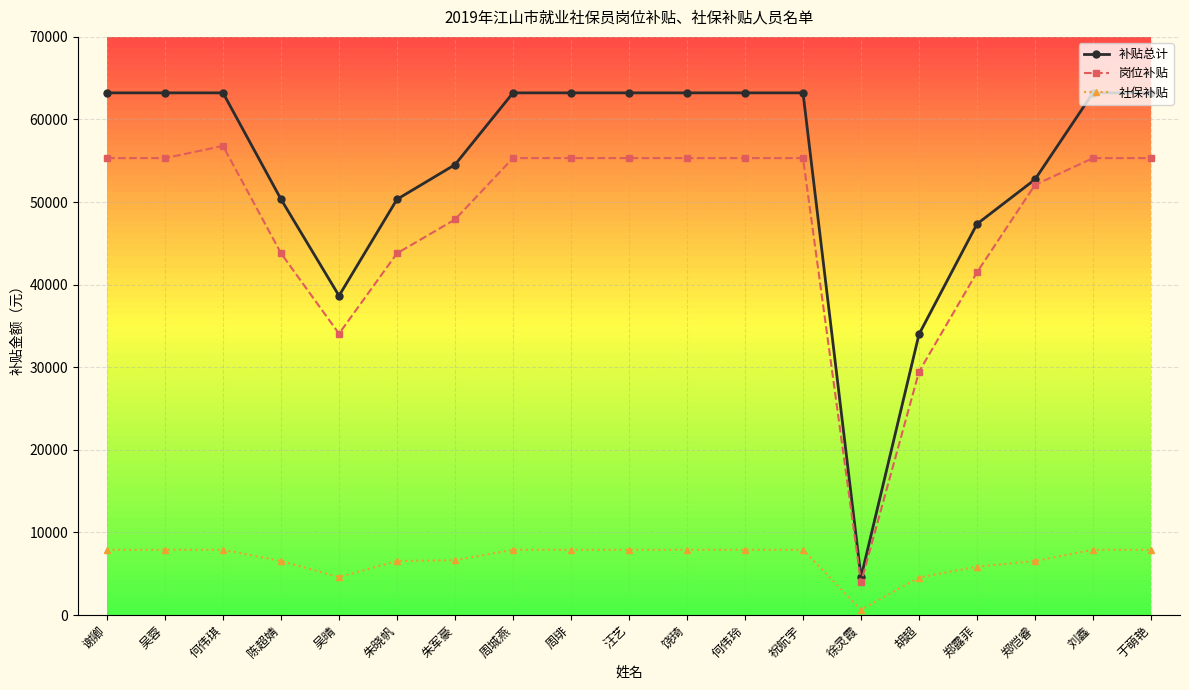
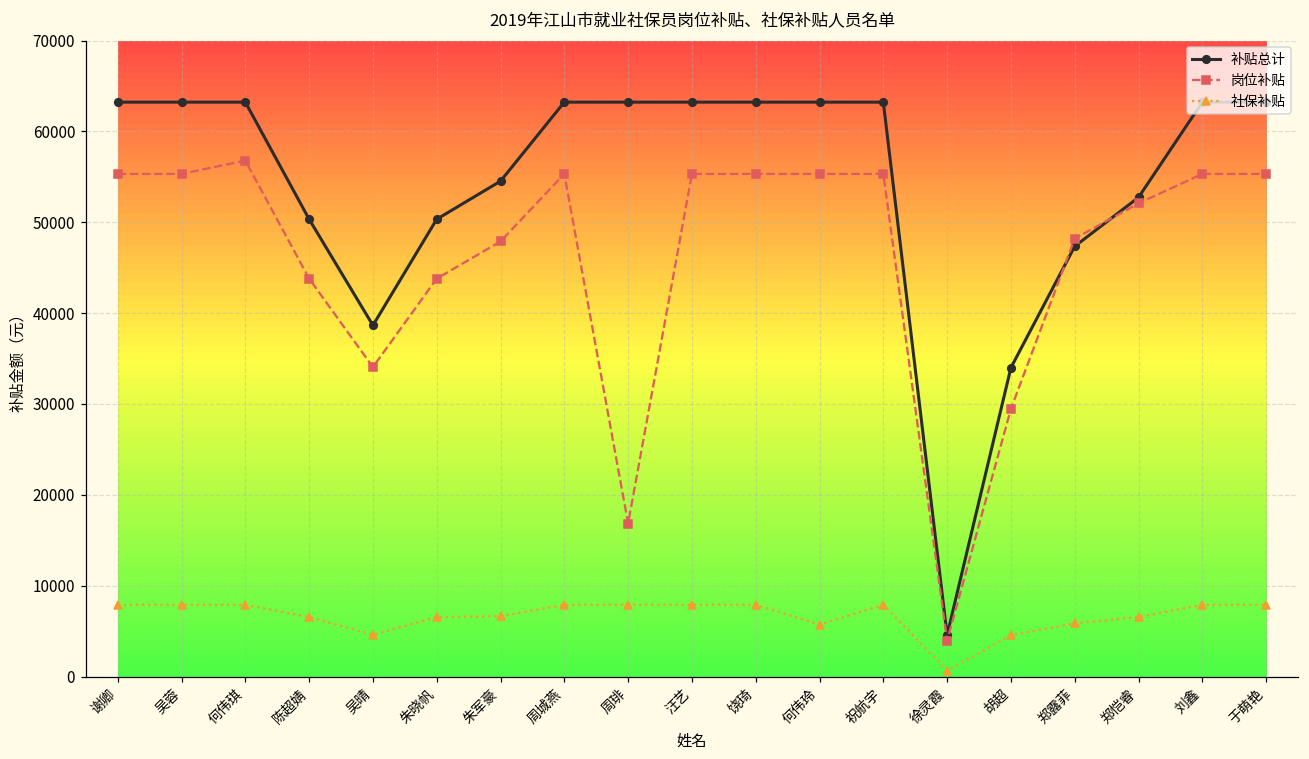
  {
    "补贴总计": {
      "谢卿": 63000,
      "吴蓉": 63000,
      "何伟琪": 63000,
      "陈超婧": 50000,
      "吴晴": 39000,
      "朱晓帆": 50000,
      "朱军豪": 55000,
      "周城燕": 63000,
      "周琲": 63000,
      "汪艺": 63000,
      "饶琦": 63000,
      "何伟玲": 63000,
      "祝航宇": 63000,
      "徐灵霞": 5000,
      "胡超": 34000,
      "郑露菲": 47000,
      "郑恺睿": 53000
    },
    "岗位补贴": {
      "谢卿": 55000,
      "吴蓉": 55000,
      "何伟琪": 57000,
      "陈超婧": 44000,
      "吴晴": 34000,
      "朱晓帆": 44000,
      "朱军豪": 48000,
      "周城燕": 55000,
-     "周琲": 55000,
+     "周琲": 17000,
      "汪艺": 55000,
      "饶琦": 55000,
      "何伟玲": 55000,
      "祝航宇": 55000,
      "徐灵霞": 4000,
      "胡超": 29000,
-     "郑露菲": 41000,
+     "郑露菲": 48000,
      "郑恺睿": 52000,
      "刘鑫": 55000,
      "于萌艳": 55000
    },
    "社保补贴": {
      "谢卿": 8000,
      "吴蓉": 8000,
      "何伟琪": 8000,
      "陈超婧": 7000,
      "吴晴": 5000,
      "朱晓帆": 7000,
      "朱军豪": 7000,
      "周城燕": 8000,
      "周琲": 8000,
      "汪艺": 8000,
      "饶琦": 8000,
-     "何伟玲": 8000,
+     "何伟玲": 6000,
      "祝航宇": 8000,
      "徐灵霞": 1000,
      "胡超": 5000,
      "郑露菲": 6000,
      "郑恺睿": 7000,
      "刘鑫": 8000,
      "于萌艳": 8000
    }
  }
